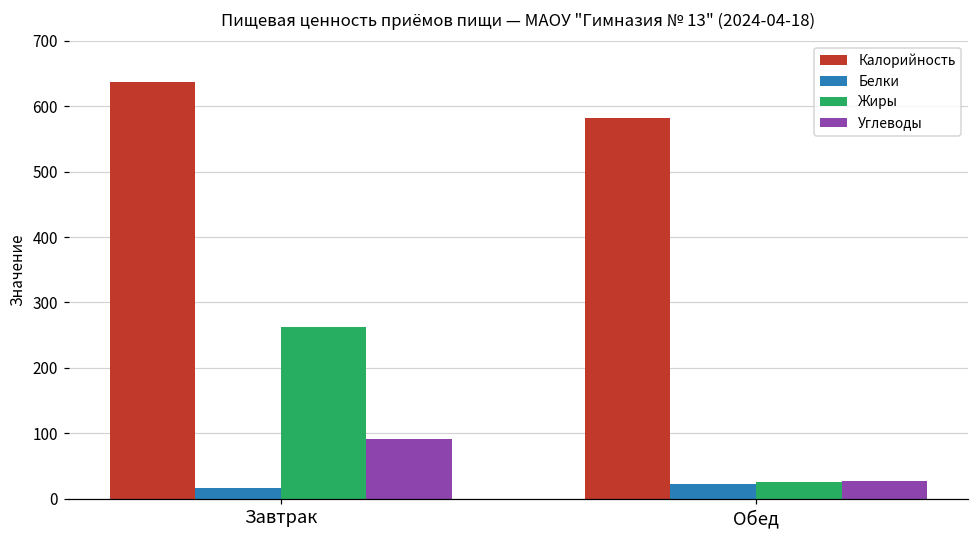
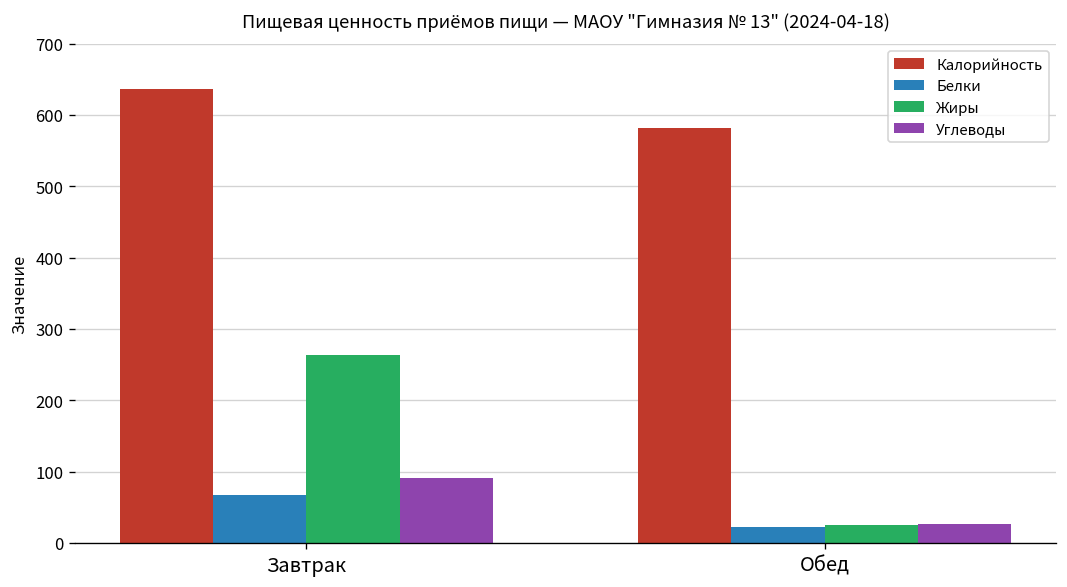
  {
    "Калорийность": {
      "Завтрак": 640,
      "Обед": 580
    },
    "Белки": {
-     "Завтрак": 20,
+     "Завтрак": 70,
      "Обед": 20
    },
    "Жиры": {
      "Завтрак": 260,
      "Обед": 30
    },
    "Углеводы": {
      "Завтрак": 90,
      "Обед": 30
    }
  }
